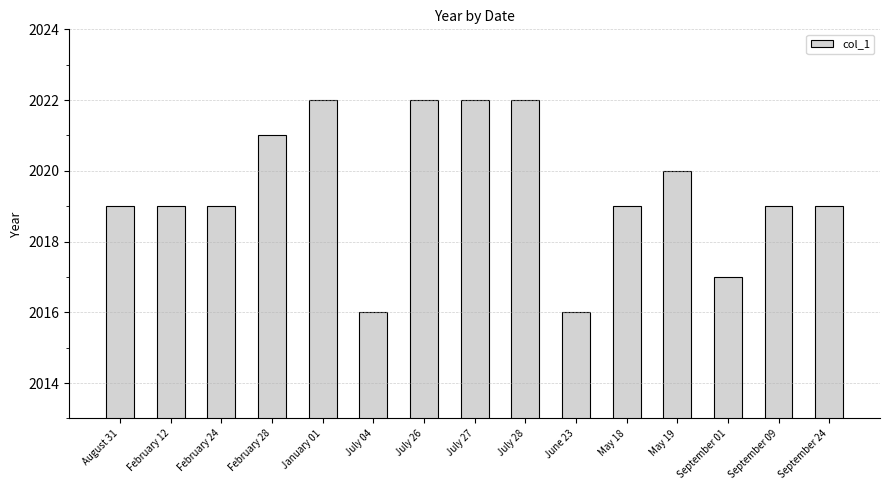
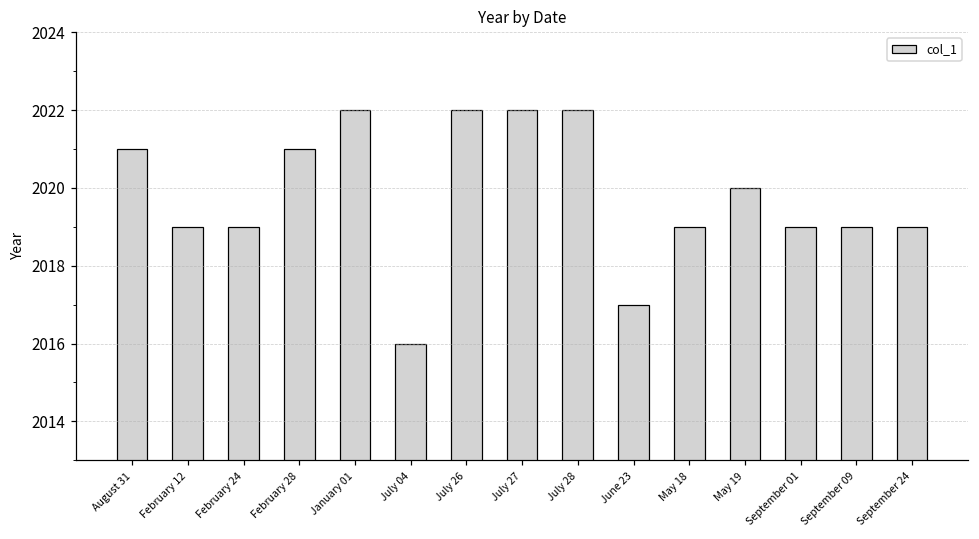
  {
-   "August 31": 2019,
+   "August 31": 2021,
    "February 12": 2019,
    "February 24": 2019,
    "February 28": 2021,
    "January 01": 2022,
    "July 04": 2016,
    "July 26": 2022,
    "July 27": 2022,
    "July 28": 2022,
-   "June 23": 2016,
+   "June 23": 2017,
    "May 18": 2019,
    "May 19": 2020,
-   "September 01": 2017,
+   "September 01": 2019,
    "September 09": 2019,
    "September 24": 2019
  }
